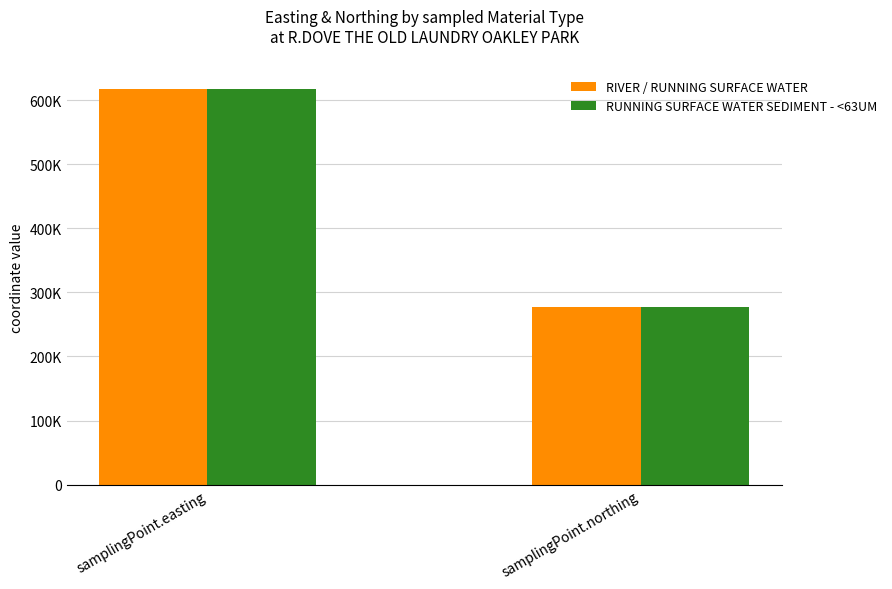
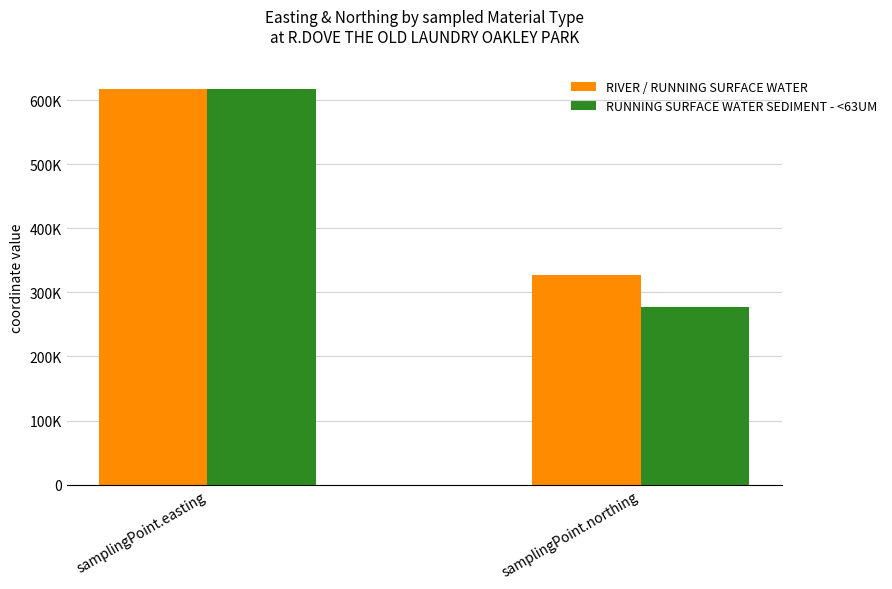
  {
    "RIVER / RUNNING SURFACE WATER": {
      "samplingPoint.easting": 620000,
-     "samplingPoint.northing": 280000
+     "samplingPoint.northing": 330000
    },
    "RUNNING SURFACE WATER SEDIMENT - <63UM": {
      "samplingPoint.easting": 620000,
      "samplingPoint.northing": 280000
    }
  }
